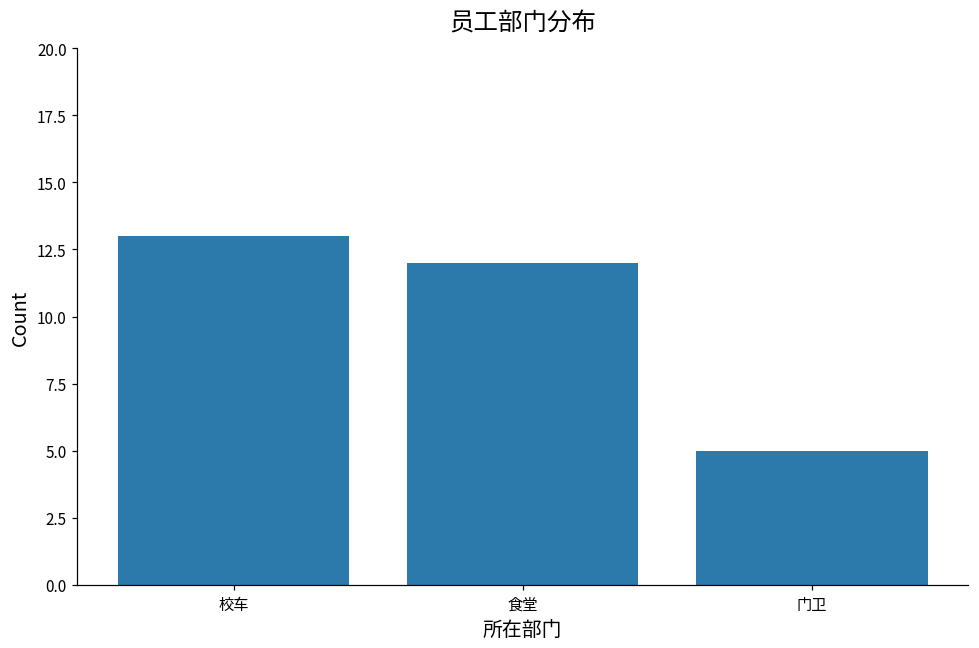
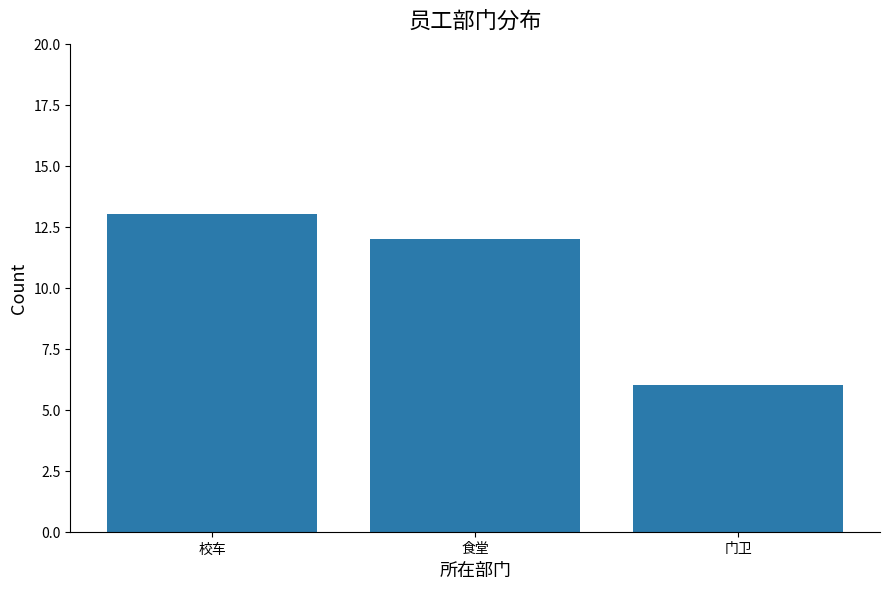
  {
    "校车": 13,
    "食堂": 12,
-   "门卫": 5
+   "门卫": 6
  }
